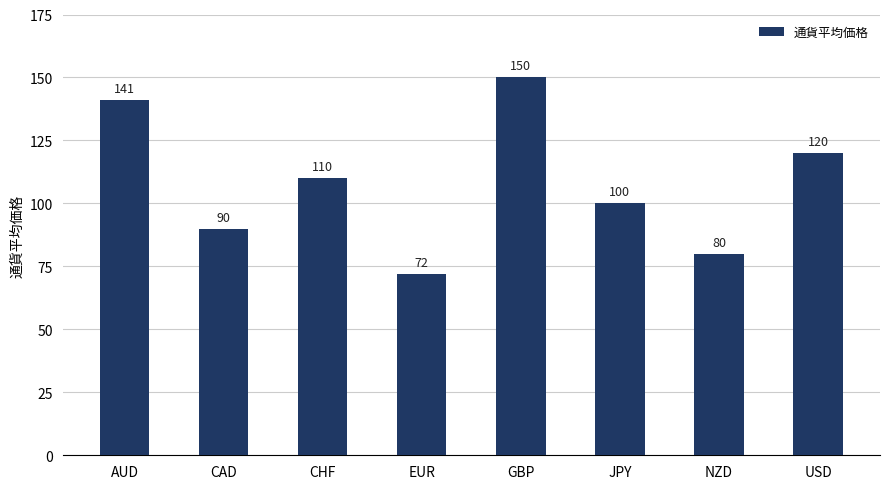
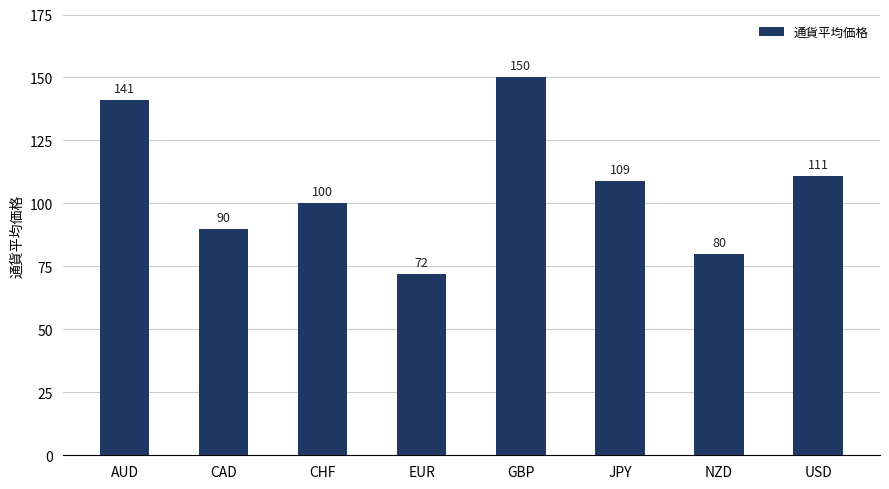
  {
    "AUD": 141,
    "CAD": 90,
-   "CHF": 110,
+   "CHF": 100,
    "EUR": 72,
    "GBP": 150,
-   "JPY": 100,
+   "JPY": 109,
    "NZD": 80,
-   "USD": 120
+   "USD": 111
  }
